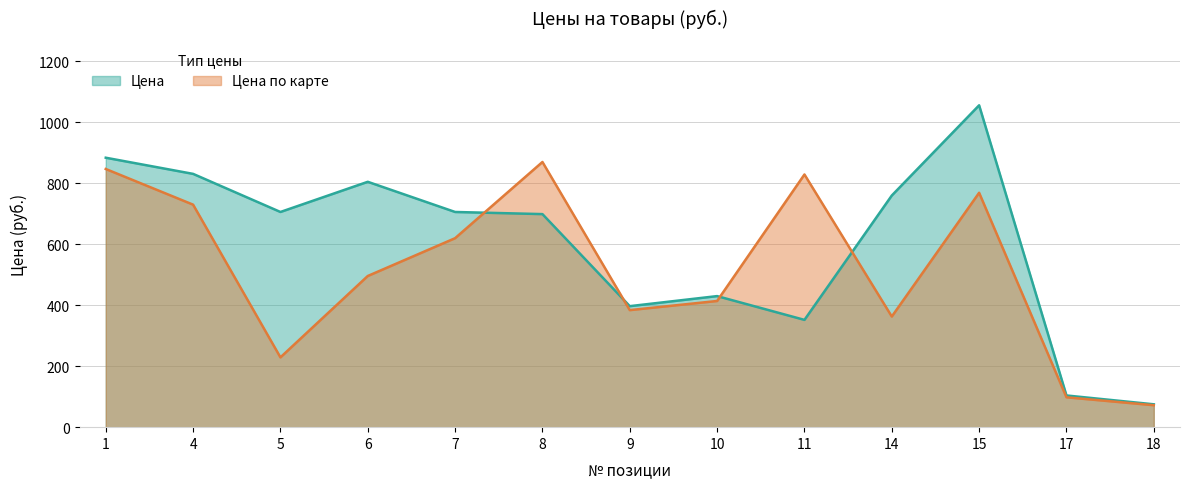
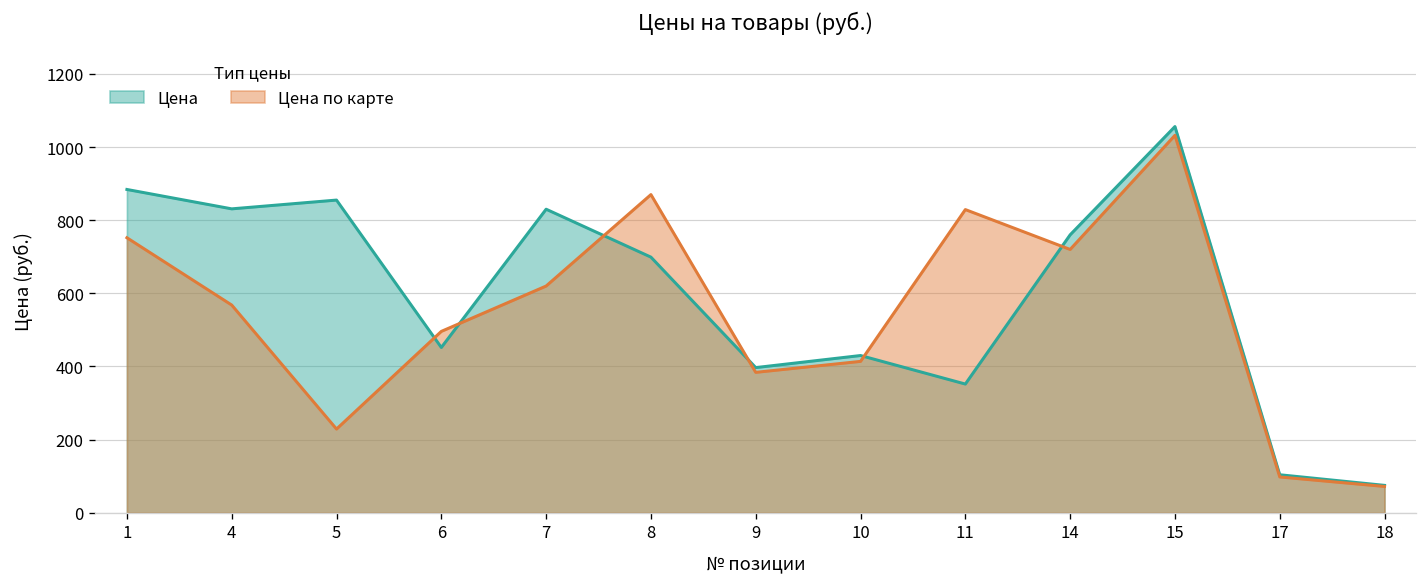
  {
    "Цена": {
      "1": 880,
      "4": 830,
-     "5": 710,
-     "6": 810,
-     "7": 710,
+     "5": 860,
+     "6": 450,
+     "7": 830,
      "8": 700,
      "9": 400,
      "10": 430,
      "11": 350,
      "14": 760,
      "15": 1060
    },
    "Цена по карте": {
-     "1": 850,
-     "4": 730,
+     "1": 750,
+     "4": 570,
      "5": 230,
      "6": 500,
      "7": 620,
      "8": 870,
      "9": 380,
      "10": 410,
      "11": 830,
-     "14": 360,
-     "15": 770
+     "14": 720,
+     "15": 1030
    }
  }
